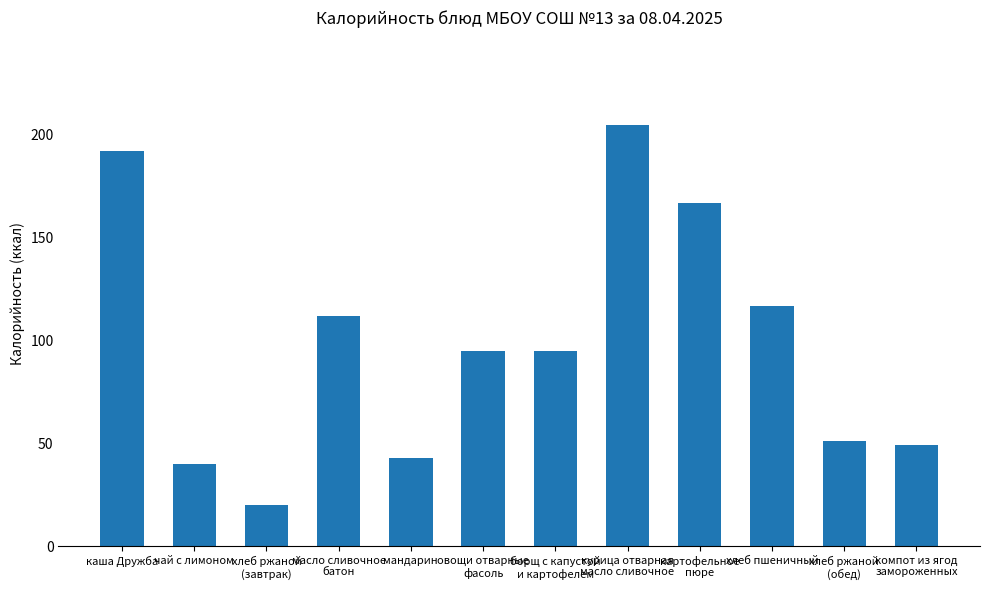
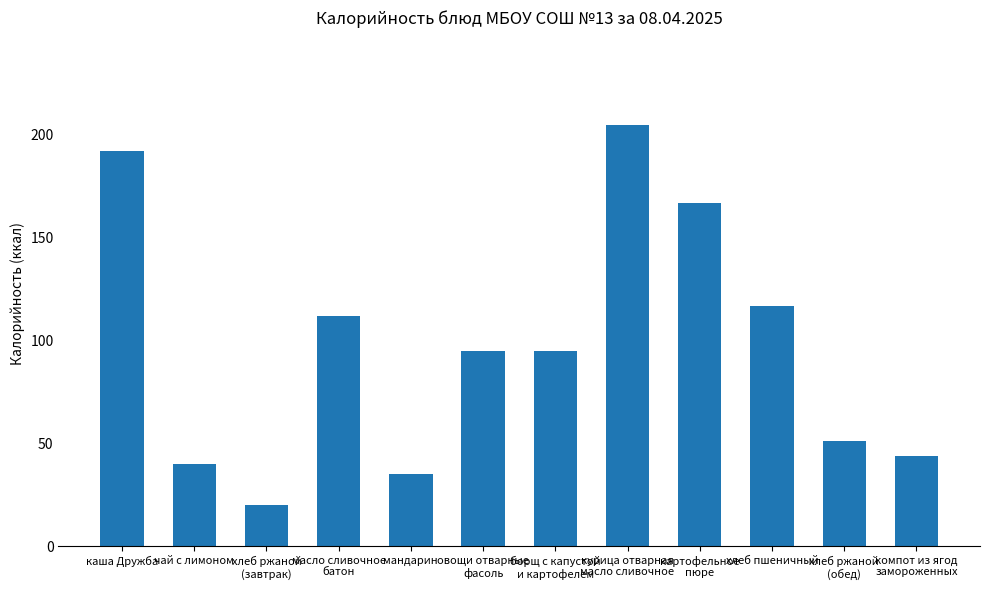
  {
    "каша Дружба": 192,
    "чай с лимоном": 40,
    "хлеб ржаной (завтрак)": 20,
    "масло сливочное батон": 112,
-   "мандарин": 43,
+   "мандарин": 35,
    "хлеб ржаной (обед)": 51,
-   "компот из ягод замороженных": 49
+   "компот из ягод замороженных": 44
  }
